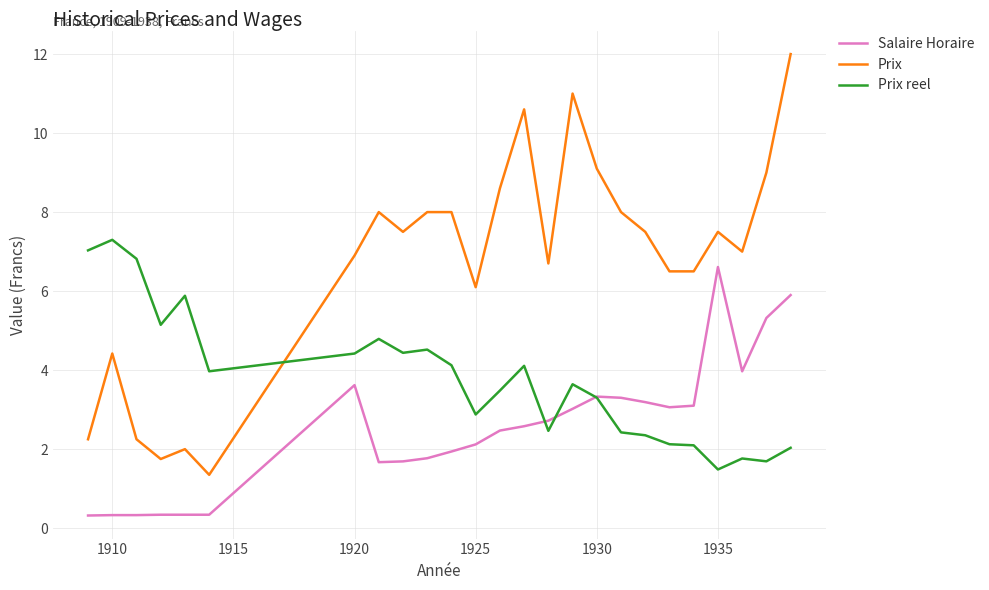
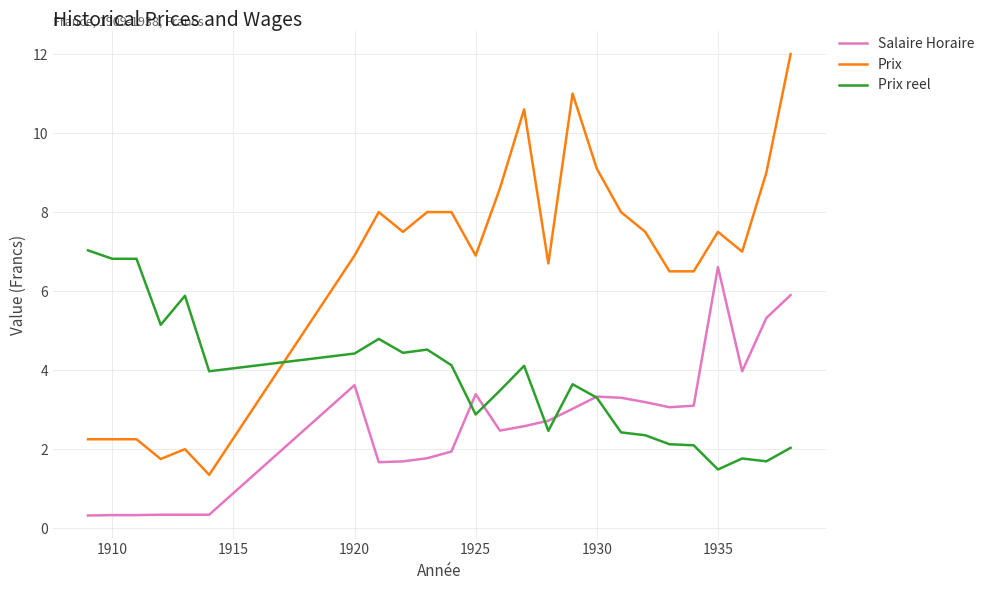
  {
    "Salaire Horaire": {
      "1910": 0.3,
      "1920": 3.6,
-     "1925": 2.1,
+     "1925": 3.4,
      "1935": 6.6
    },
    "Prix": {
-     "1910": 4.4,
+     "1910": 2.3,
      "1920": 6.9,
-     "1925": 6.1,
+     "1925": 6.9,
      "1930": 9.1,
      "1935": 7.5
    },
    "Prix reel": {
-     "1910": 7.3,
+     "1910": 6.8,
      "1920": 4.4,
      "1925": 2.9,
      "1935": 1.5
    }
  }
